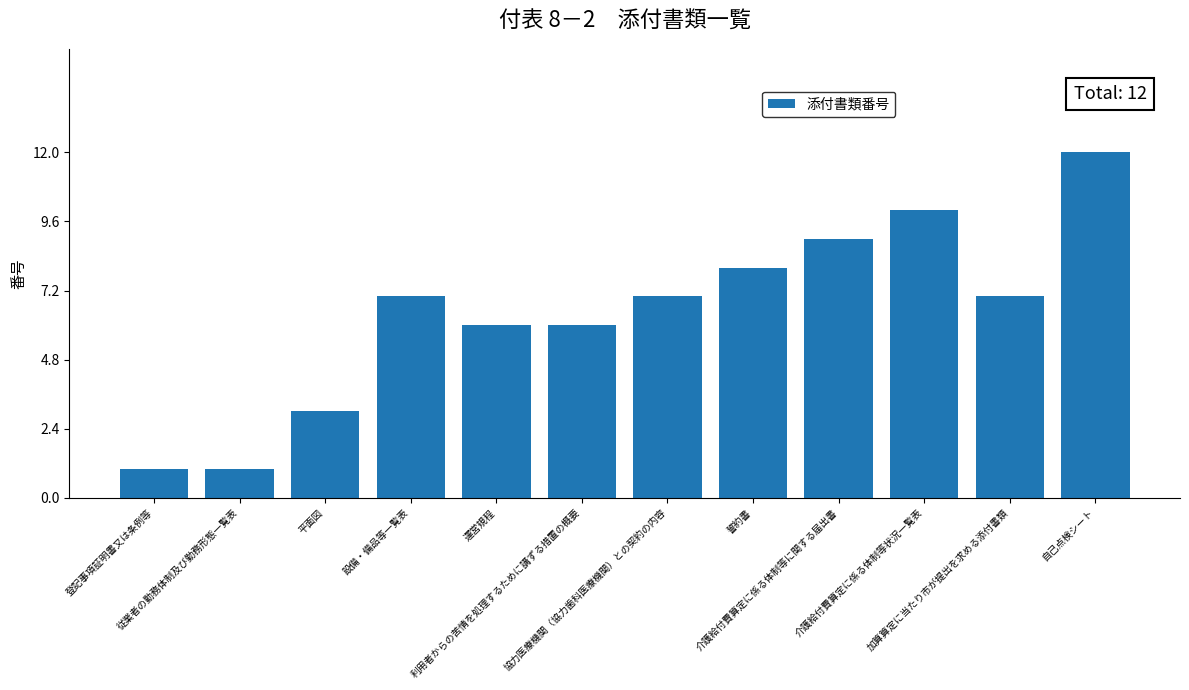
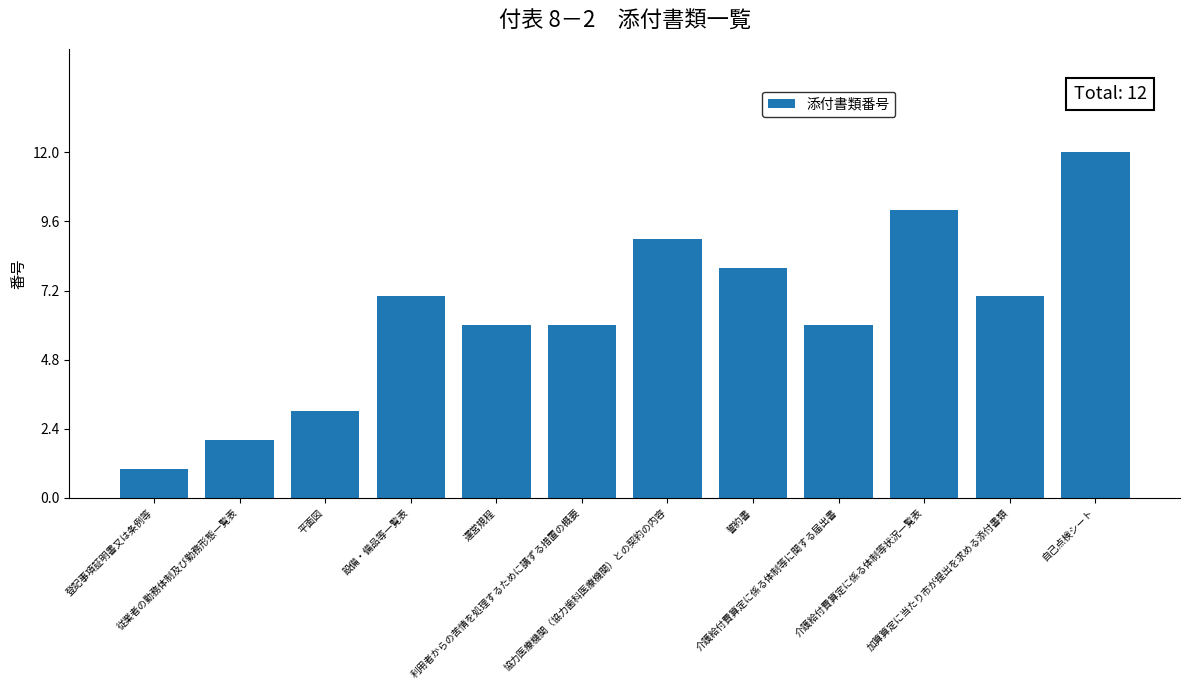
  {
    "登記事項証明書又は条例等": 1,
-   "従業者の勤務体制及び勤務形態一覧表": 1,
+   "従業者の勤務体制及び勤務形態一覧表": 2,
    "平面図": 3,
    "設備・備品等一覧表": 7,
    "運営規程": 6,
    "利用者からの苦情を処理するために講ずる措置の概要": 6,
-   "協力医療機関（協力歯科医療機関）との契約の内容": 7,
+   "協力医療機関（協力歯科医療機関）との契約の内容": 9,
    "誓約書": 8,
-   "介護給付費算定に係る体制等に関する届出書": 9,
+   "介護給付費算定に係る体制等に関する届出書": 6,
    "介護給付費算定に係る体制等状況一覧表": 10,
    "加算算定に当たり市が提出を求める添付書類": 7,
    "自己点検シート": 12
  }
